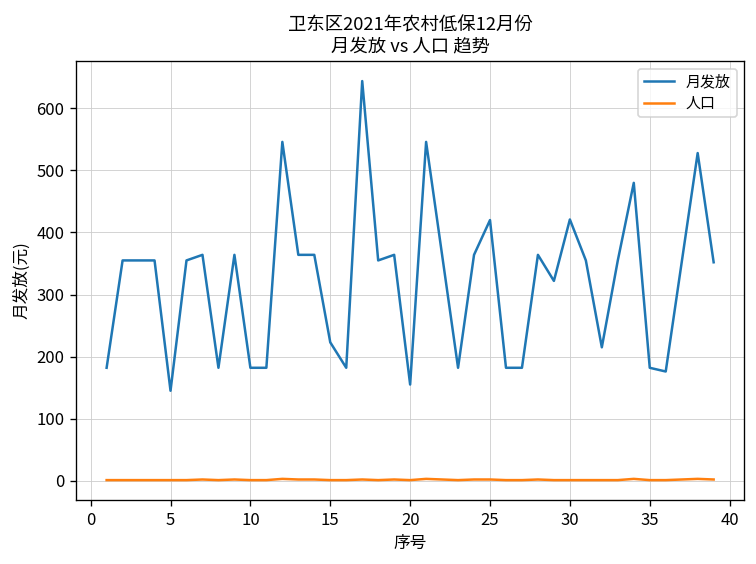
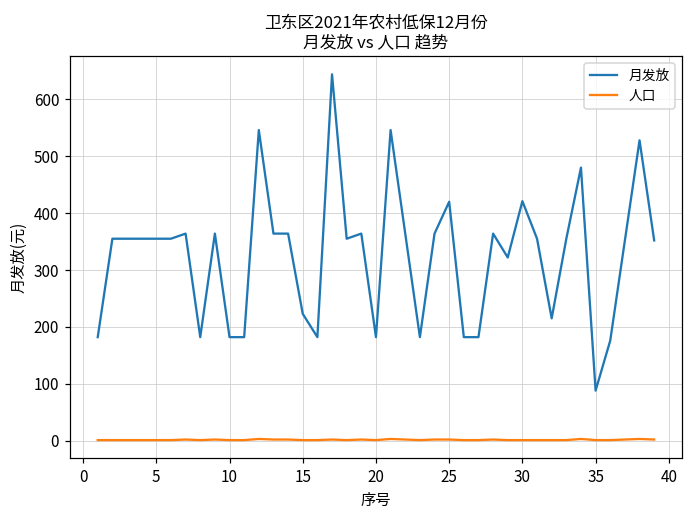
  {
    "月发放": {
-     "5": 150,
+     "5": 360,
      "10": 180,
      "15": 220,
-     "20": 160,
+     "20": 180,
      "25": 420,
      "30": 420,
-     "35": 180
+     "35": 90
    },
    "人口": {
      "5": 0,
      "10": 0,
      "15": 0,
      "20": 0,
      "25": 0,
      "30": 0,
      "35": 0
    }
  }
